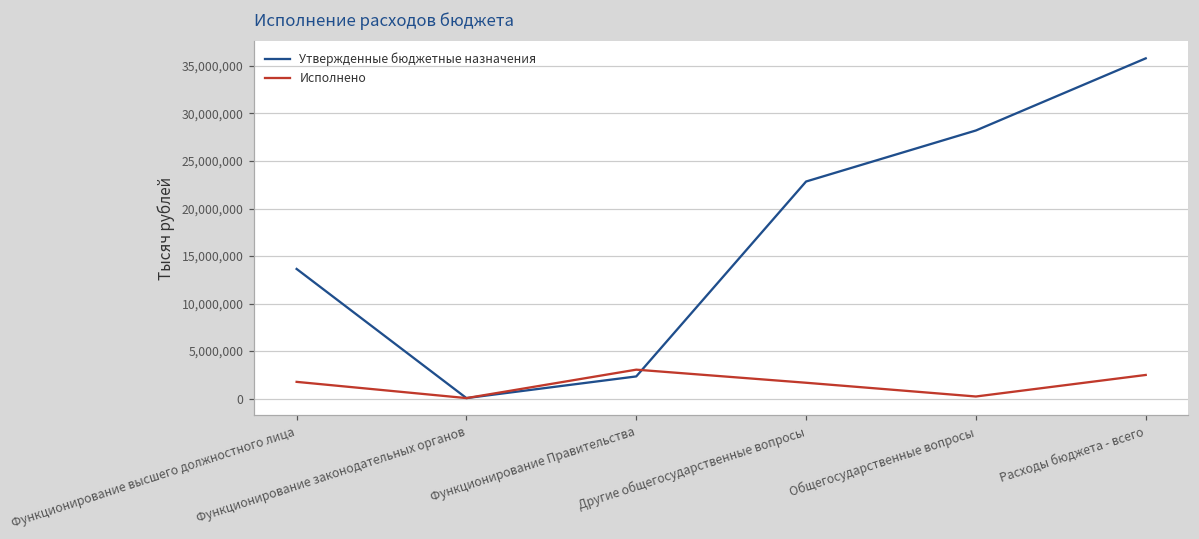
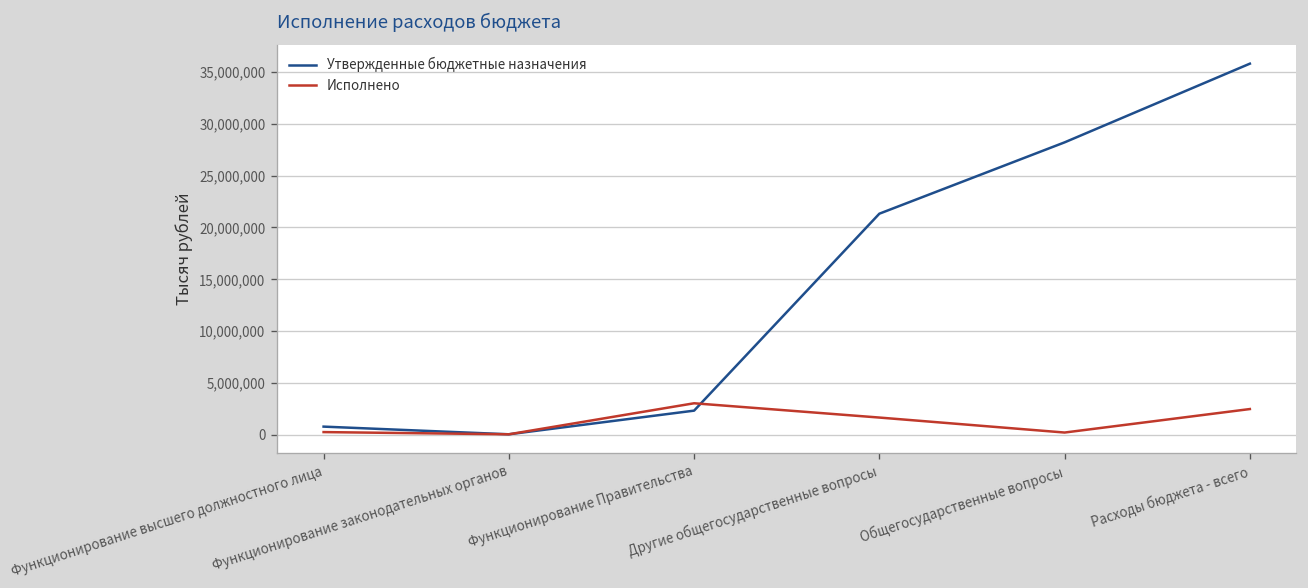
  {
    "Утвержденные бюджетные назначения": {
-     "Функционирование высшего должностного лица": "14,000,000",
+     "Функционирование высшего должностного лица": "1,000,000",
      "Функционирование Правительства": "2,000,000",
-     "Другие общегосударственные вопросы": "23,000,000",
+     "Другие общегосударственные вопросы": "21,000,000",
      "Общегосударственные вопросы": "28,000,000",
      "Расходы бюджета - всего": "36,000,000"
    },
    "Исполнено": {
-     "Функционирование высшего должностного лица": "2,000,000",
+     "Функционирование высшего должностного лица": "0",
      "Функционирование Правительства": "3,000,000",
      "Другие общегосударственные вопросы": "2,000,000",
      "Общегосударственные вопросы": "0",
      "Расходы бюджета - всего": "2,000,000"
    }
  }
